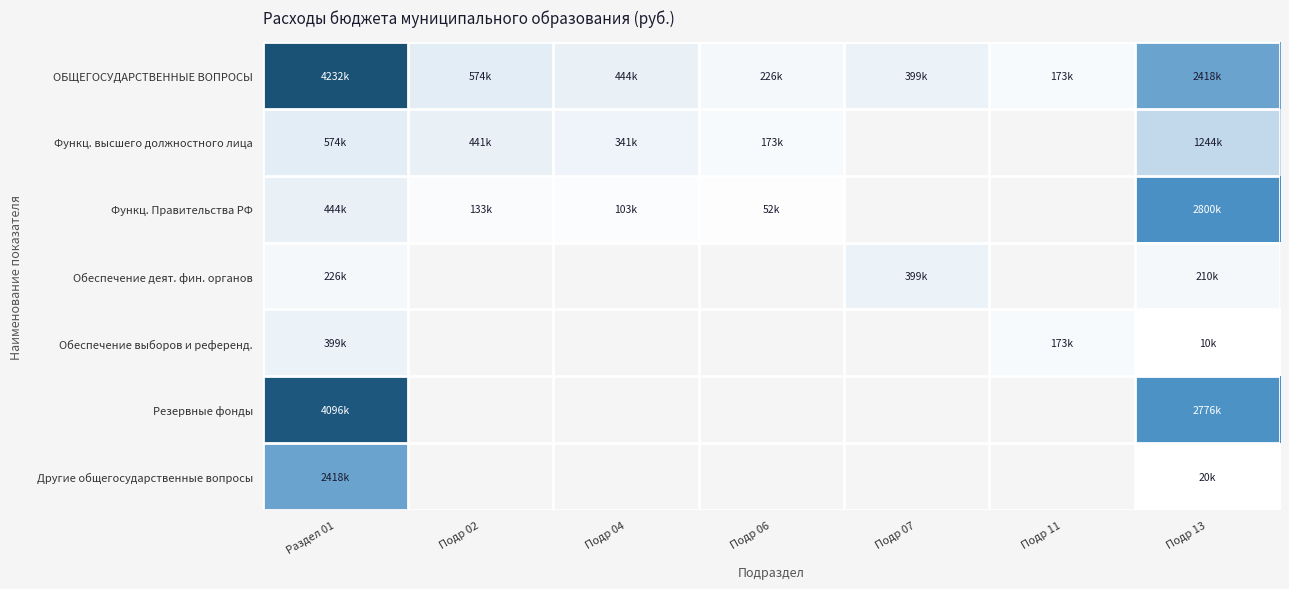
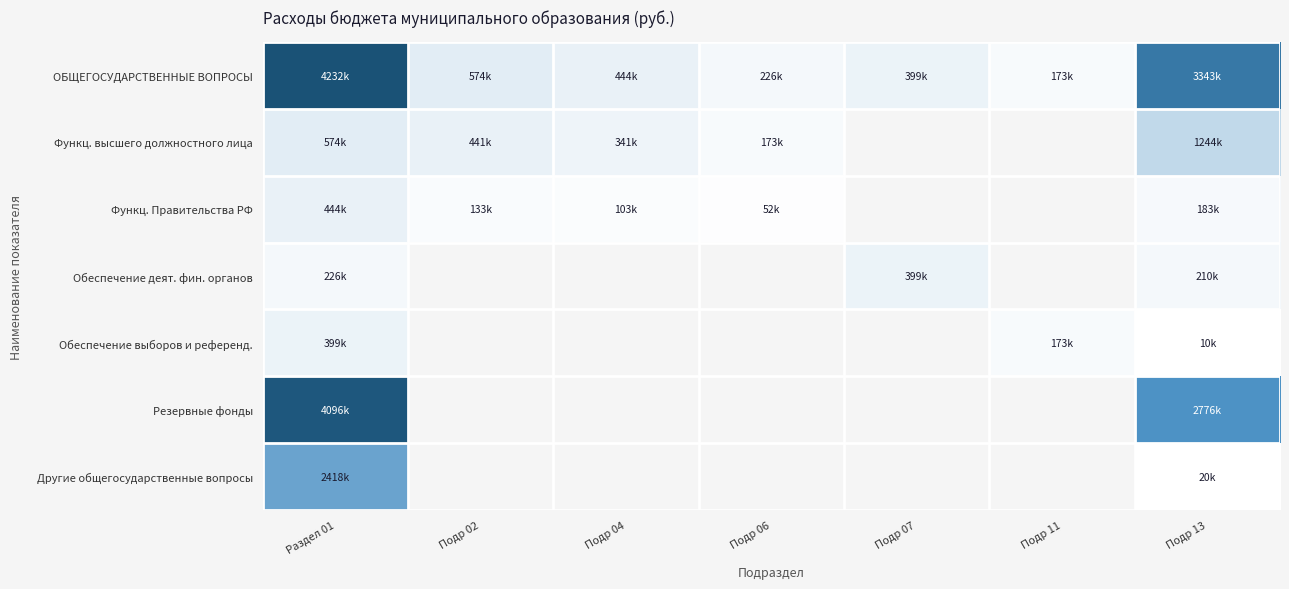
  {
    "ОБЩЕГОСУДАРСТВЕННЫЕ ВОПРОСЫ": {
      "Раздел 01": "4232k",
      "Подр 02": "574k",
      "Подр 04": "444k",
      "Подр 06": "226k",
      "Подр 07": "399k",
      "Подр 11": "173k",
-     "Подр 13": "2418k"
+     "Подр 13": "3343k"
    },
    "Функц. высшего должностного лица": {
      "Раздел 01": "574k",
      "Подр 02": "441k",
      "Подр 04": "341k",
      "Подр 06": "173k",
      "Подр 13": "1244k"
    },
    "Функц. Правительства РФ": {
      "Раздел 01": "444k",
      "Подр 02": "133k",
      "Подр 04": "103k",
      "Подр 06": "52k",
-     "Подр 13": "2800k"
+     "Подр 13": "183k"
    },
    "Обеспечение деят. фин. органов": {
      "Раздел 01": "226k",
      "Подр 07": "399k",
      "Подр 13": "210k"
    },
    "Обеспечение выборов и референд.": {
      "Раздел 01": "399k",
      "Подр 11": "173k",
      "Подр 13": "10k"
    },
    "Резервные фонды": {
      "Раздел 01": "4096k",
      "Подр 13": "2776k"
    },
    "Другие общегосударственные вопросы": {
      "Раздел 01": "2418k",
      "Подр 13": "20k"
    }
  }
